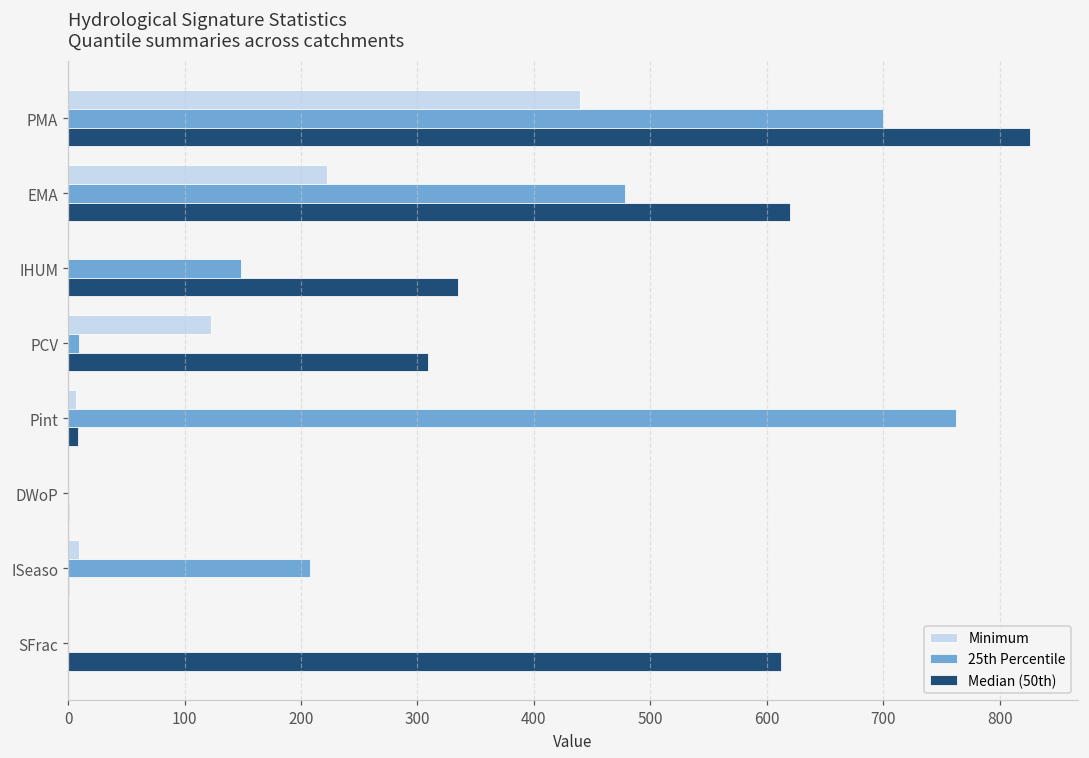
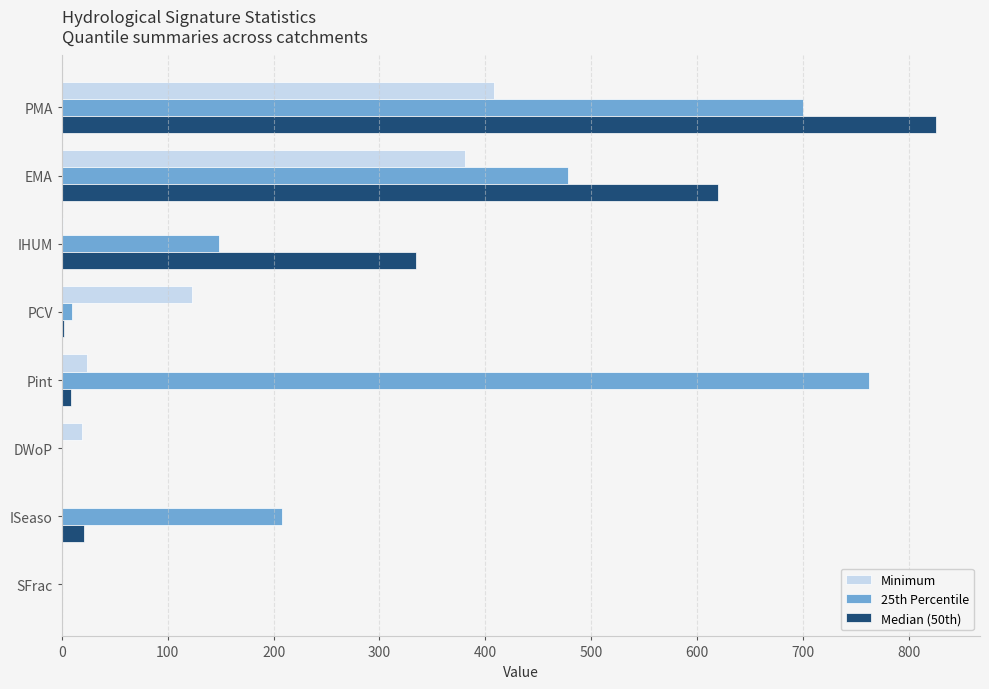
  {
    "Minimum": {
-     "PMA": 440,
-     "EMA": 222,
+     "PMA": 408,
+     "EMA": 381,
      "PCV": 123,
-     "Pint": 6,
-     "DWoP": 0,
-     "ISeaso": 9,
+     "Pint": 23,
+     "DWoP": 19,
+     "ISeaso": 0,
      "SFrac": 0
    },
    "25th Percentile": {
      "PMA": 700,
      "EMA": 478,
      "IHUM": 149,
      "PCV": 9,
      "Pint": 763,
      "ISeaso": 208
    },
    "Median (50th)": {
      "PMA": 826,
      "EMA": 620,
      "IHUM": 335,
-     "PCV": 309,
+     "PCV": 2,
      "Pint": 9,
-     "ISeaso": 0,
-     "SFrac": 612
+     "ISeaso": 20,
+     "SFrac": 0
    }
  }
